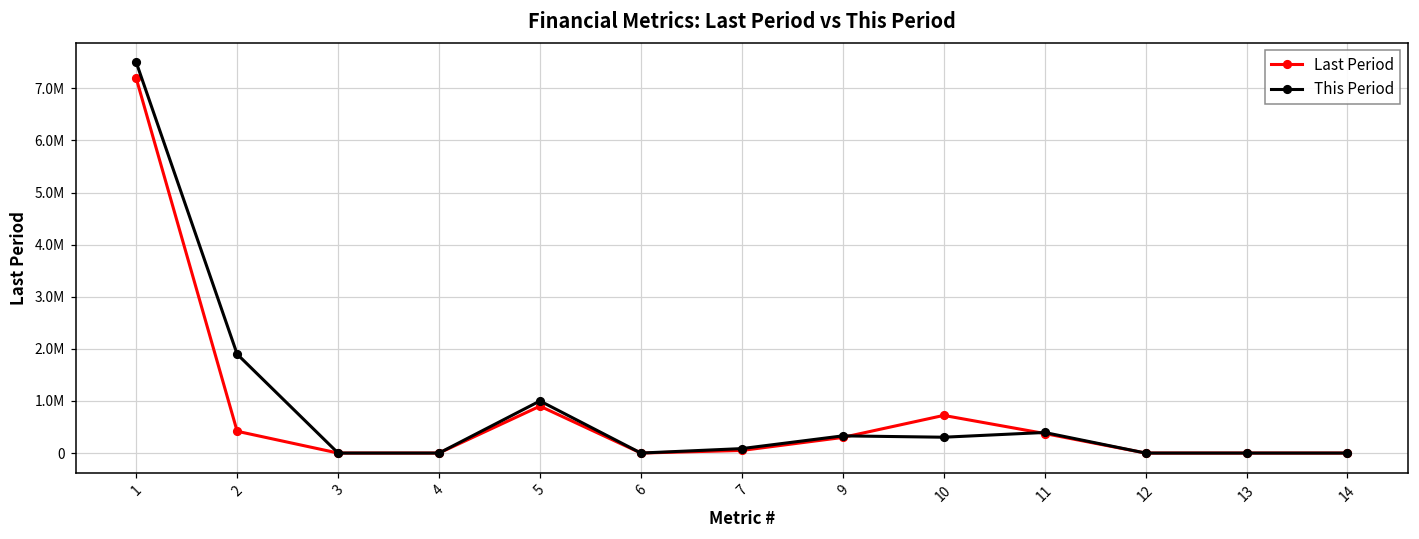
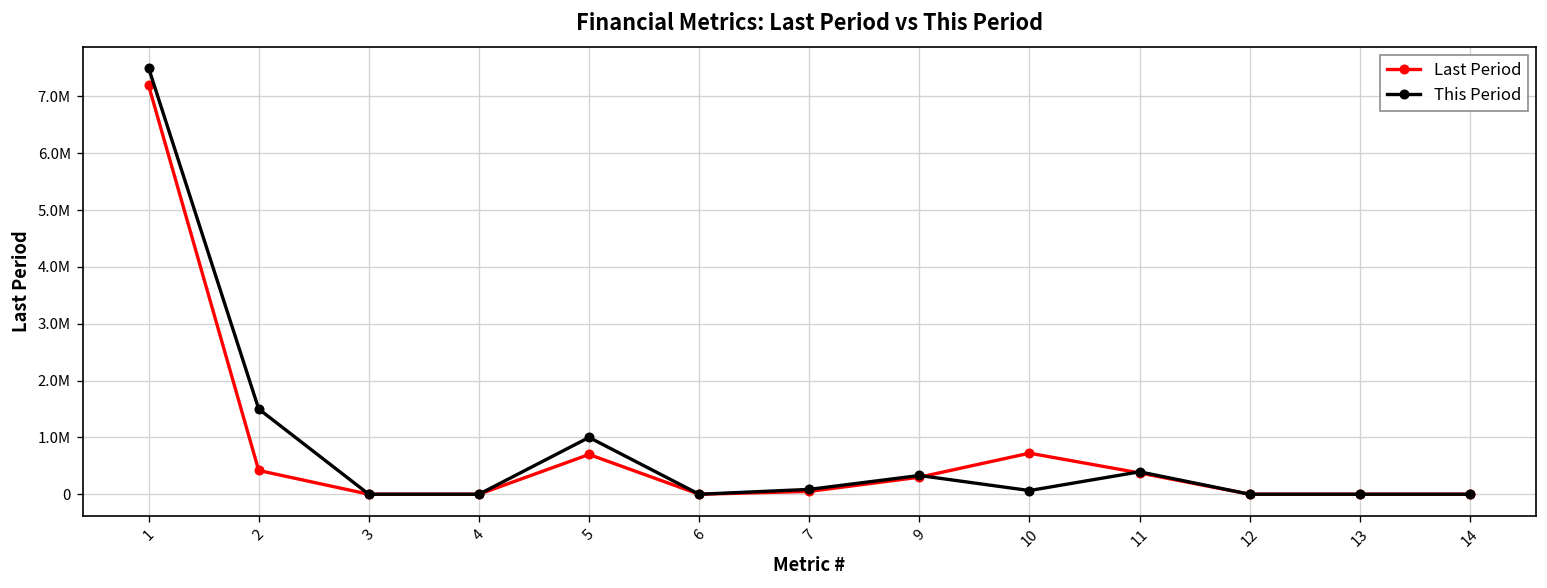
  {
    "Last Period": {
      "1": 7200000,
      "2": 400000,
-     "5": 900000,
+     "5": 700000,
      "10": 700000
    },
    "This Period": {
      "1": 7500000,
-     "2": 1900000,
+     "2": 1500000,
      "5": 1000000,
-     "10": 300000
+     "10": 100000
    }
  }
